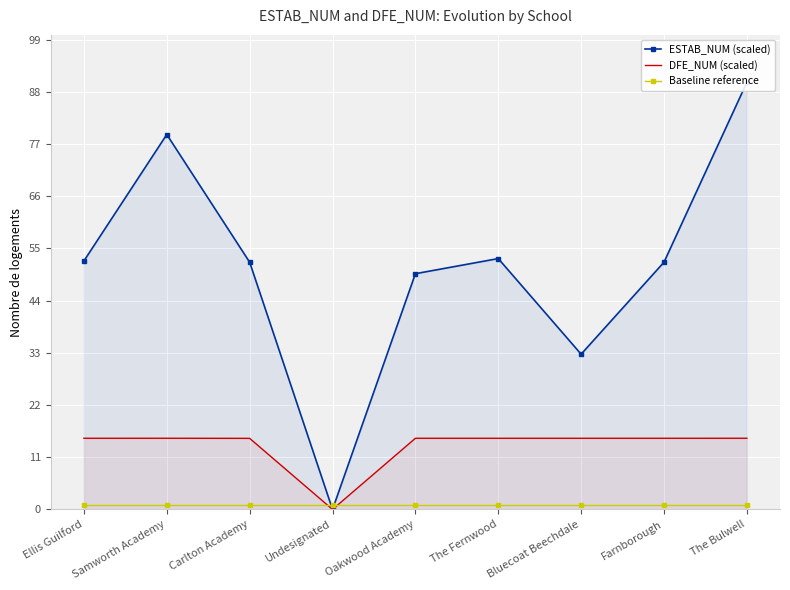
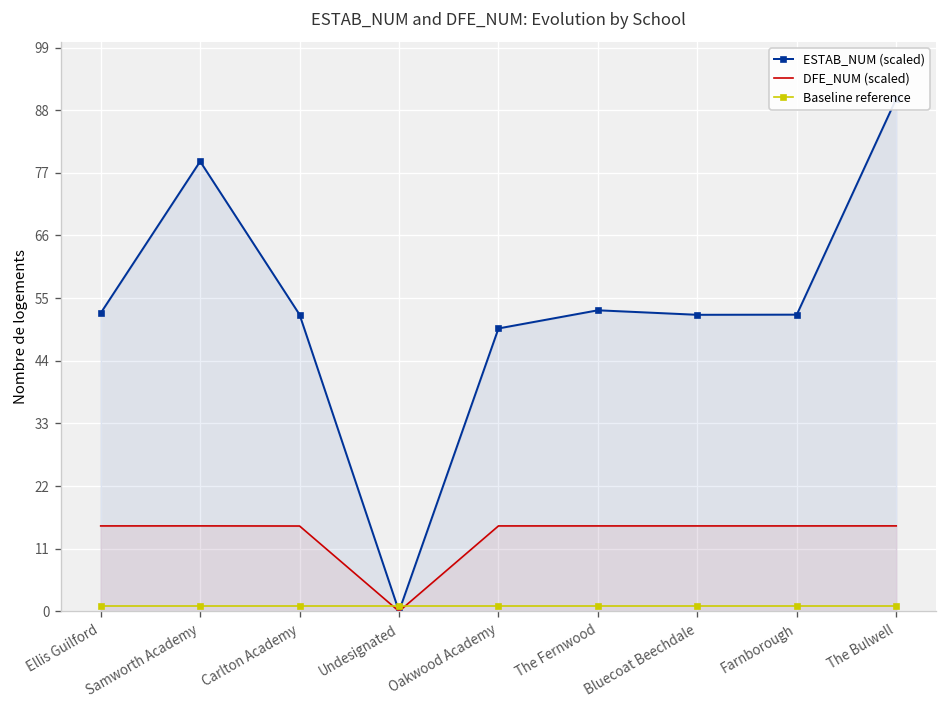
  {
    "ESTAB_NUM (scaled)": {
      "Ellis Guilford": 52,
      "Samworth Academy": 79,
      "Carlton Academy": 52,
      "Oakwood Academy": 50,
      "The Fernwood": 53,
-     "Bluecoat Beechdale": 33,
+     "Bluecoat Beechdale": 52,
      "Farnborough": 52
    },
    "DFE_NUM (scaled)": {
      "Ellis Guilford": 15,
      "Samworth Academy": 15,
      "Carlton Academy": 15,
      "Oakwood Academy": 15,
      "The Fernwood": 15,
      "Bluecoat Beechdale": 15,
      "Farnborough": 15,
      "The Bulwell": 15
    },
    "Baseline reference": {
      "Ellis Guilford": 1,
      "Samworth Academy": 1,
      "Carlton Academy": 1,
      "Undesignated": 1,
      "Oakwood Academy": 1,
      "The Fernwood": 1,
      "Bluecoat Beechdale": 1,
      "Farnborough": 1,
      "The Bulwell": 1
    }
  }
